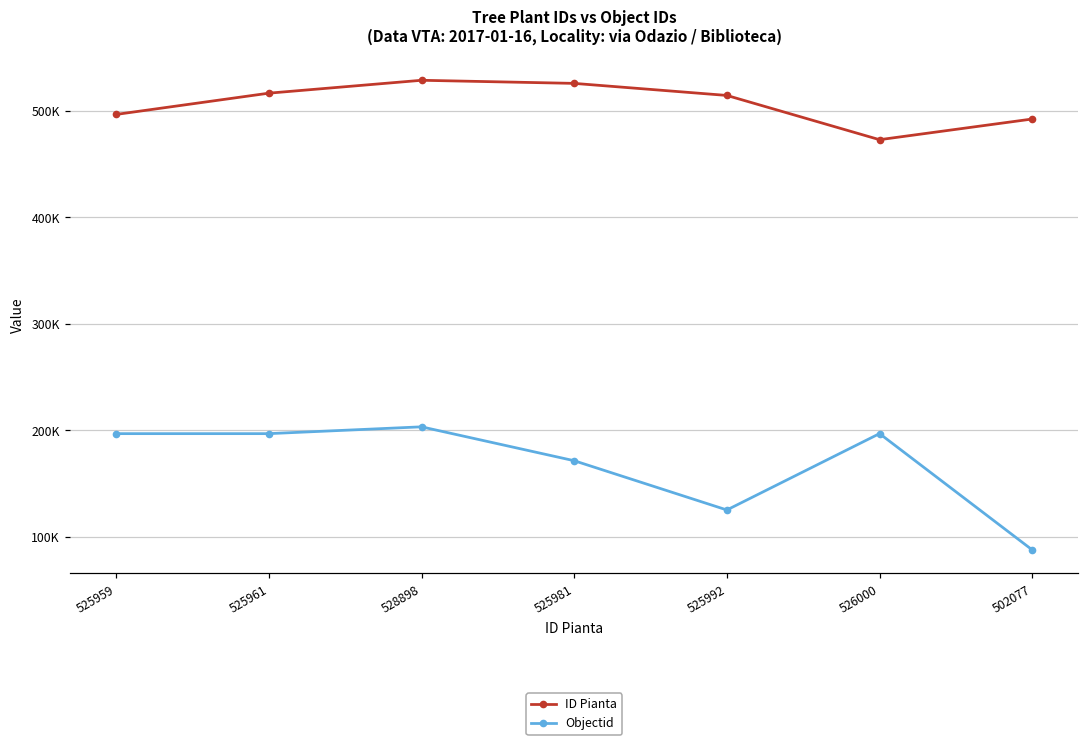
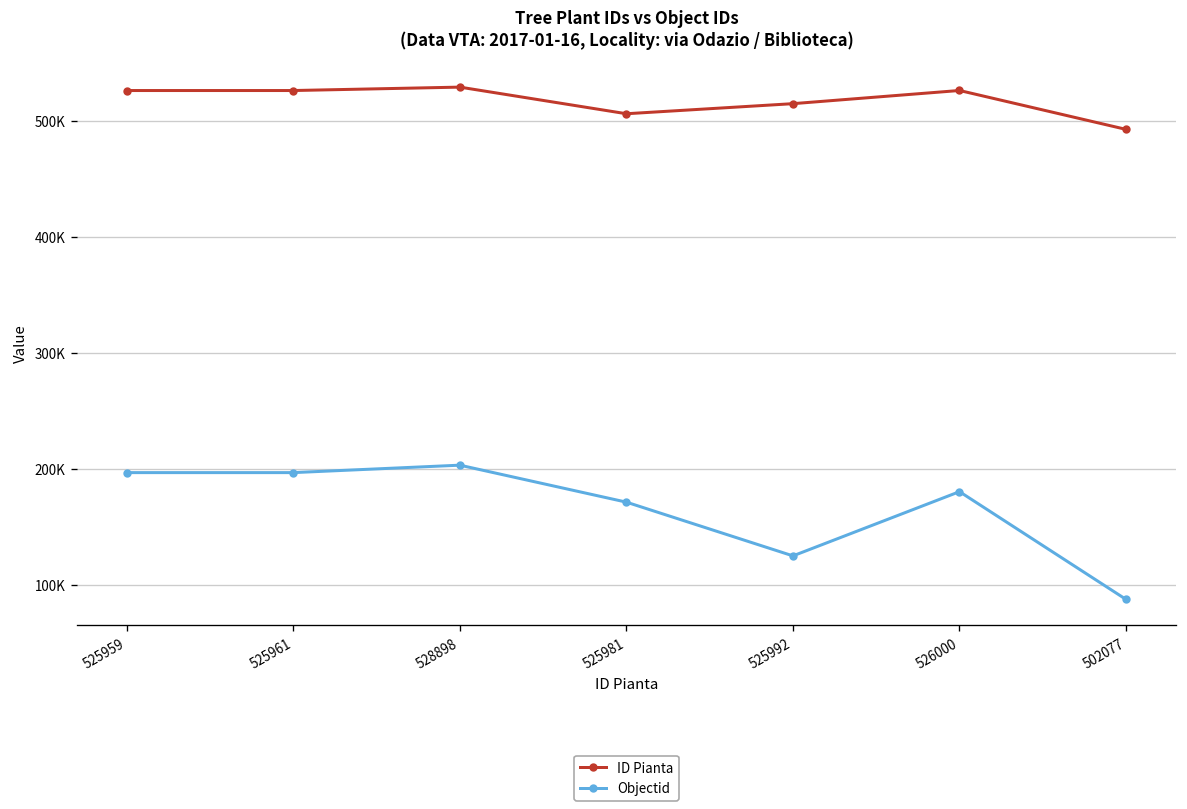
  {
    "ID Pianta": {
-     "525959": 500000,
-     "525961": 520000,
+     "525959": 530000,
+     "525961": 530000,
      "528898": 530000,
-     "525981": 530000,
+     "525981": 510000,
      "525992": 510000,
-     "526000": 470000,
+     "526000": 530000,
      "502077": 490000
    },
    "Objectid": {
      "525959": 200000,
      "525961": 200000,
      "528898": 200000,
      "525981": 170000,
      "525992": 130000,
-     "526000": 200000,
+     "526000": 180000,
      "502077": 90000
    }
  }
